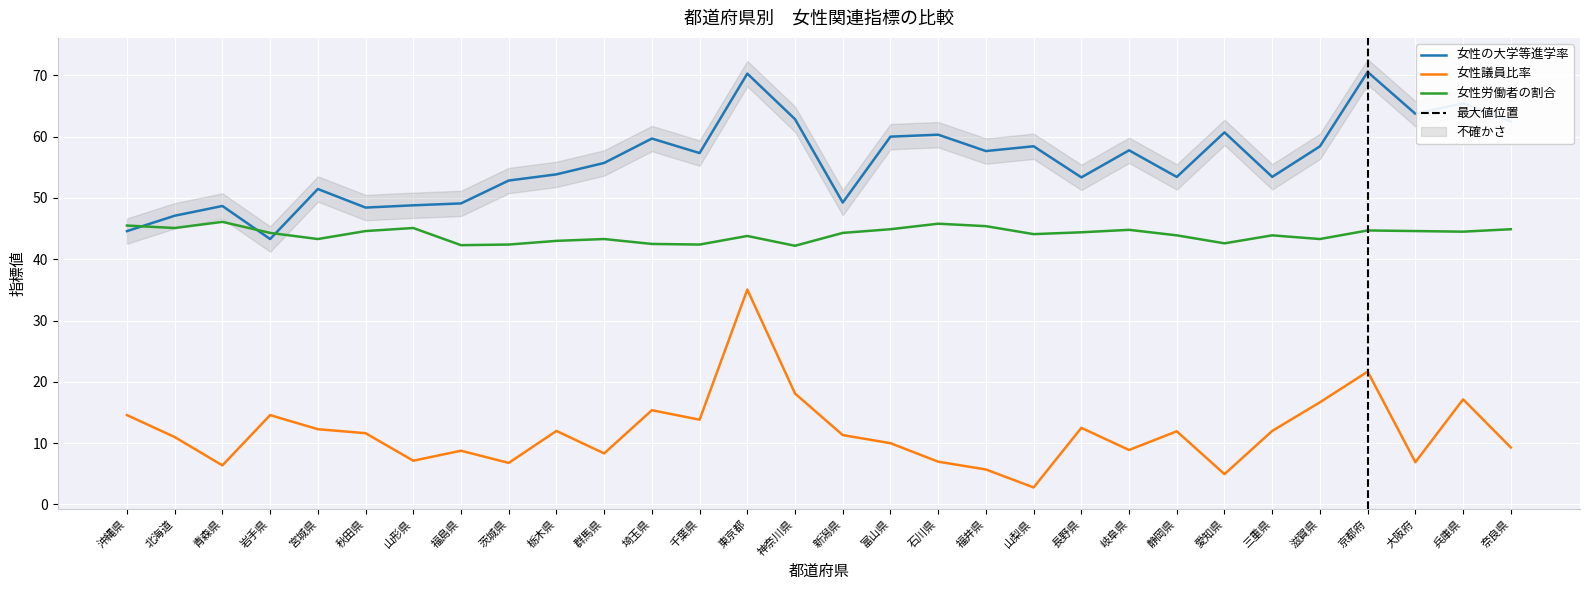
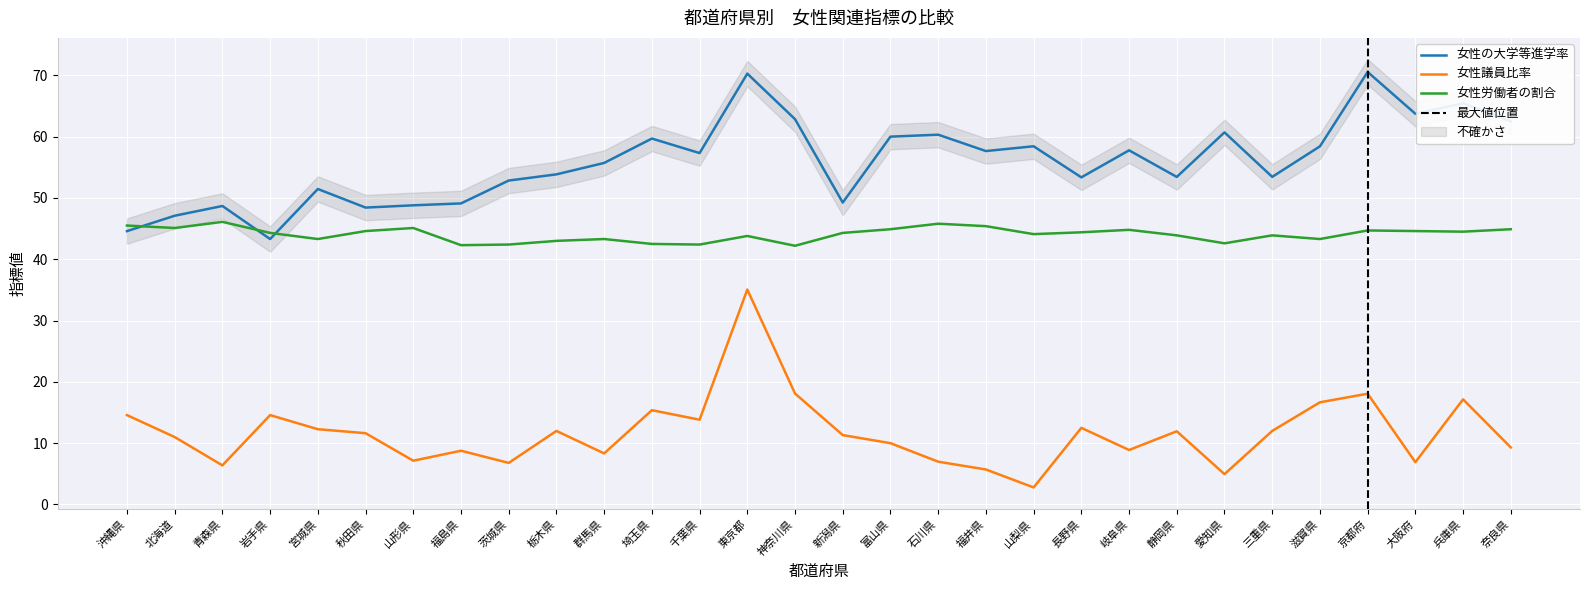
  {
    "女性の大学等進学率": {
      "沖縄県": 45,
      "北海道": 47,
      "青森県": 49,
      "岩手県": 43,
      "宮城県": 51,
      "秋田県": 48,
      "山形県": 49,
      "福島県": 49,
      "茨城県": 53,
      "栃木県": 54,
      "群馬県": 56,
      "埼玉県": 60,
      "千葉県": 57,
      "東京都": 70,
      "神奈川県": 63,
      "新潟県": 49,
      "富山県": 60,
      "石川県": 60,
      "福井県": 58,
      "山梨県": 58,
      "長野県": 53,
      "岐阜県": 58,
      "静岡県": 53,
      "愛知県": 61,
      "三重県": 53,
      "滋賀県": 58,
      "京都府": 71,
      "大阪府": 64
    },
    "女性議員比率": {
      "沖縄県": 15,
      "北海道": 11,
      "青森県": 6,
      "岩手県": 15,
      "宮城県": 12,
      "秋田県": 12,
      "山形県": 7,
      "福島県": 9,
      "茨城県": 7,
      "栃木県": 12,
      "群馬県": 8,
      "埼玉県": 15,
      "千葉県": 14,
      "東京都": 35,
      "神奈川県": 18,
      "新潟県": 11,
      "富山県": 10,
      "石川県": 7,
      "福井県": 6,
      "山梨県": 3,
      "長野県": 13,
      "岐阜県": 9,
      "静岡県": 12,
      "愛知県": 5,
      "三重県": 12,
      "滋賀県": 17,
-     "京都府": 22,
+     "京都府": 18,
      "大阪府": 7,
      "兵庫県": 17,
      "奈良県": 9
    },
    "女性労働者の割合": {
      "沖縄県": 46,
      "北海道": 45,
      "青森県": 46,
      "岩手県": 44,
      "宮城県": 43,
      "秋田県": 45,
      "山形県": 45,
      "福島県": 42,
      "茨城県": 42,
      "栃木県": 43,
      "群馬県": 43,
      "埼玉県": 43,
      "千葉県": 42,
      "東京都": 44,
      "神奈川県": 42,
      "新潟県": 44,
      "富山県": 45,
      "石川県": 46,
      "福井県": 45,
      "山梨県": 44,
      "長野県": 44,
      "岐阜県": 45,
      "静岡県": 44,
      "愛知県": 43,
      "三重県": 44,
      "滋賀県": 43,
      "京都府": 45,
      "大阪府": 45,
      "兵庫県": 45,
      "奈良県": 45
    }
  }
